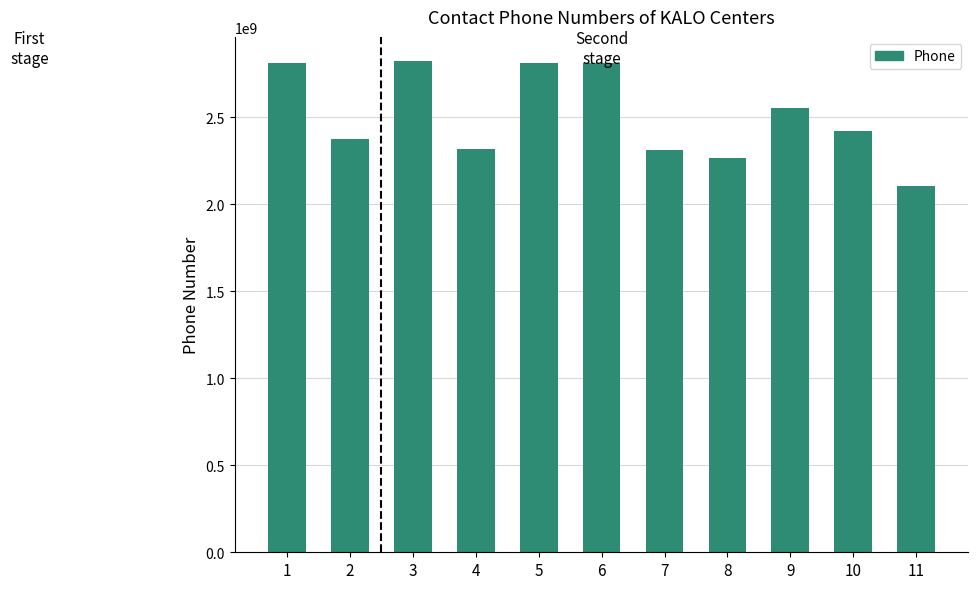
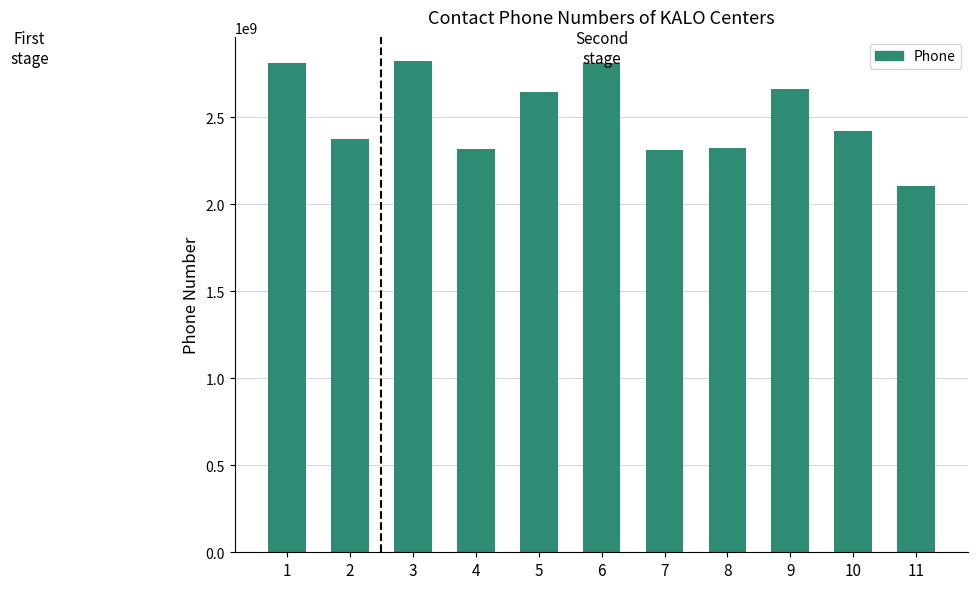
  {
    "1": 2810000000,
    "2": 2380000000,
    "3": 2820000000,
    "4": 2320000000,
-   "5": 2810000000,
+   "5": 2650000000,
    "6": 2810000000,
    "7": 2310000000,
-   "8": 2270000000,
-   "9": 2550000000,
+   "8": 2320000000,
+   "9": 2660000000,
    "10": 2420000000,
    "11": 2110000000
  }
